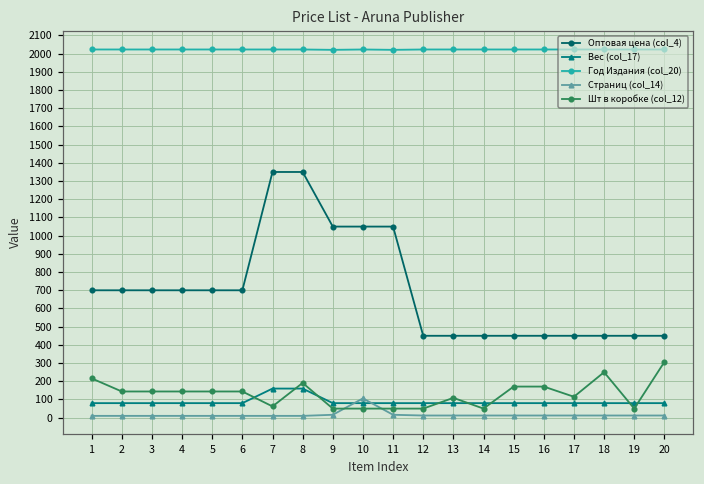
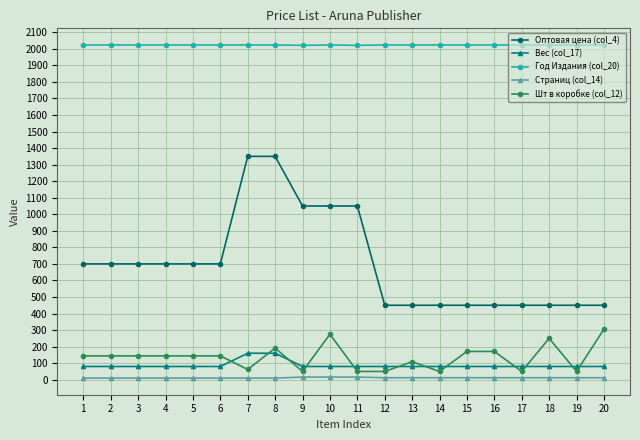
  {
    "Год Издания (col_20)": {
      "1": 2020,
      "2": 2020,
      "3": 2020,
      "4": 2020,
      "5": 2020,
      "6": 2020,
      "7": 2020,
      "8": 2020,
      "9": 2020,
      "10": 2020,
      "11": 2020,
      "12": 2020,
      "13": 2020,
      "14": 2020,
      "15": 2020,
      "16": 2020
    },
    "Страниц (col_14)": {
      "1": 10,
      "2": 10,
      "3": 10,
      "4": 10,
      "5": 10,
      "6": 10,
      "7": 10,
      "8": 10,
      "9": 20,
-     "10": 110,
+     "10": 20,
      "11": 20,
      "12": 10,
      "13": 10,
      "14": 10,
      "15": 10,
      "16": 10,
      "17": 10,
      "18": 10,
      "19": 10,
      "20": 10
    },
    "Шт в коробке (col_12)": {
-     "1": 220,
+     "1": 140,
      "2": 140,
      "3": 140,
      "4": 140,
      "5": 140,
      "6": 140,
      "7": 60,
      "8": 190,
      "9": 50,
-     "10": 50,
+     "10": 280,
      "11": 50,
      "12": 50,
      "13": 110,
      "14": 50,
      "15": 170,
      "16": 170,
-     "17": 120,
+     "17": 50,
      "18": 250,
      "19": 50,
      "20": 310
    }
  }
